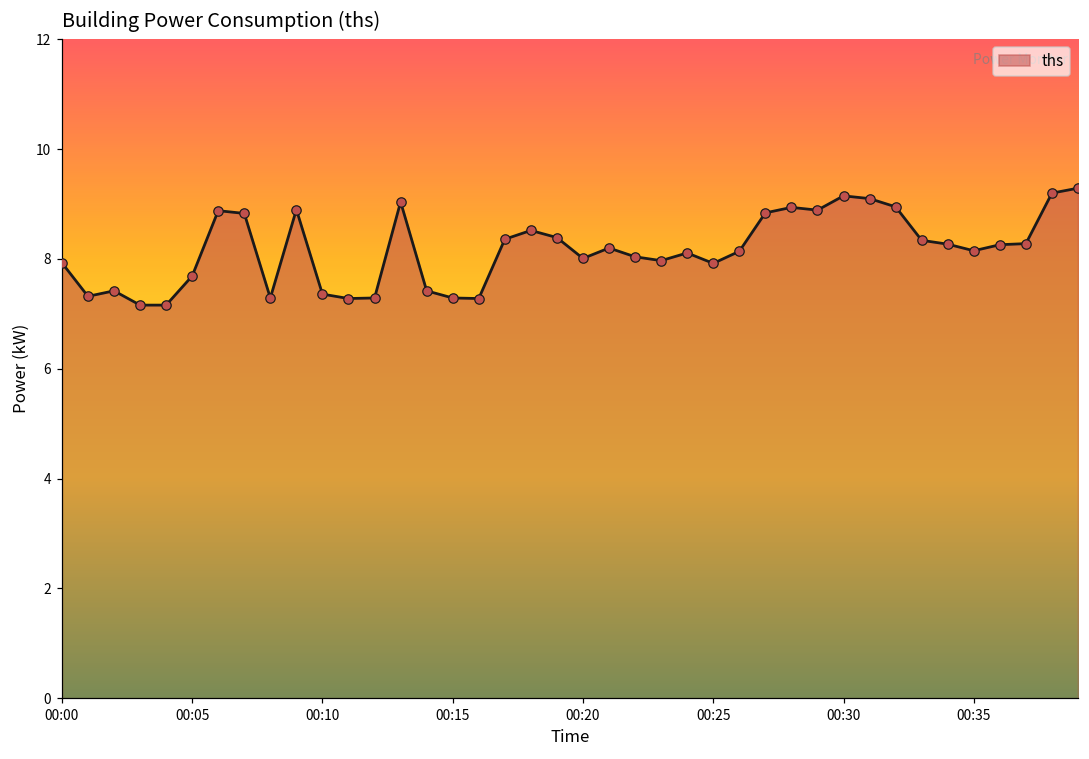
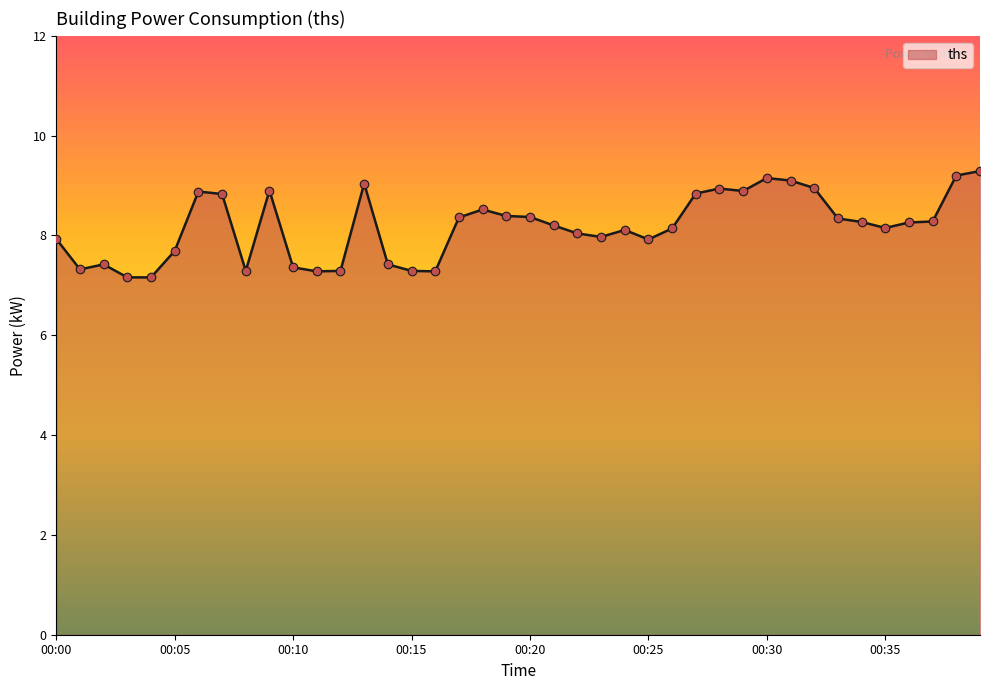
  {
    "00:00": 7.9,
    "00:05": 7.7,
    "00:10": 7.4,
    "00:15": 7.3,
-   "00:20": 8.0,
+   "00:20": 8.4,
    "00:25": 7.9,
    "00:30": 9.2,
    "00:35": 8.2
  }
